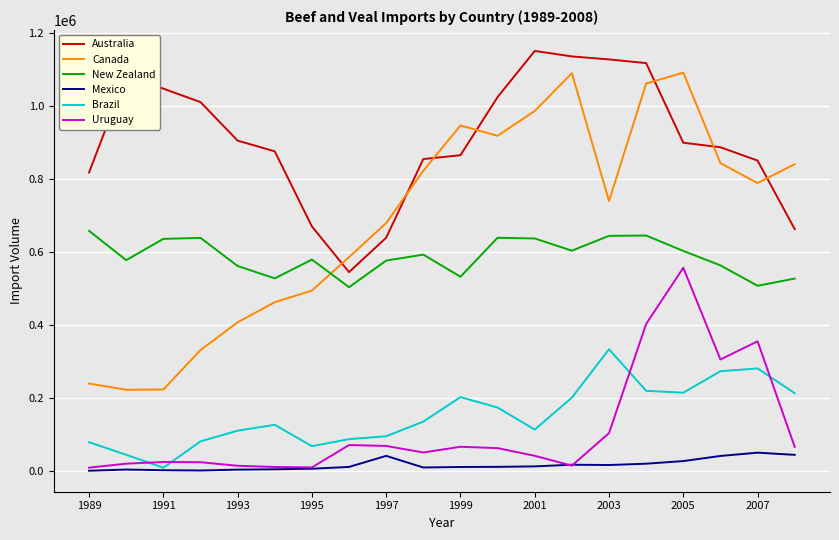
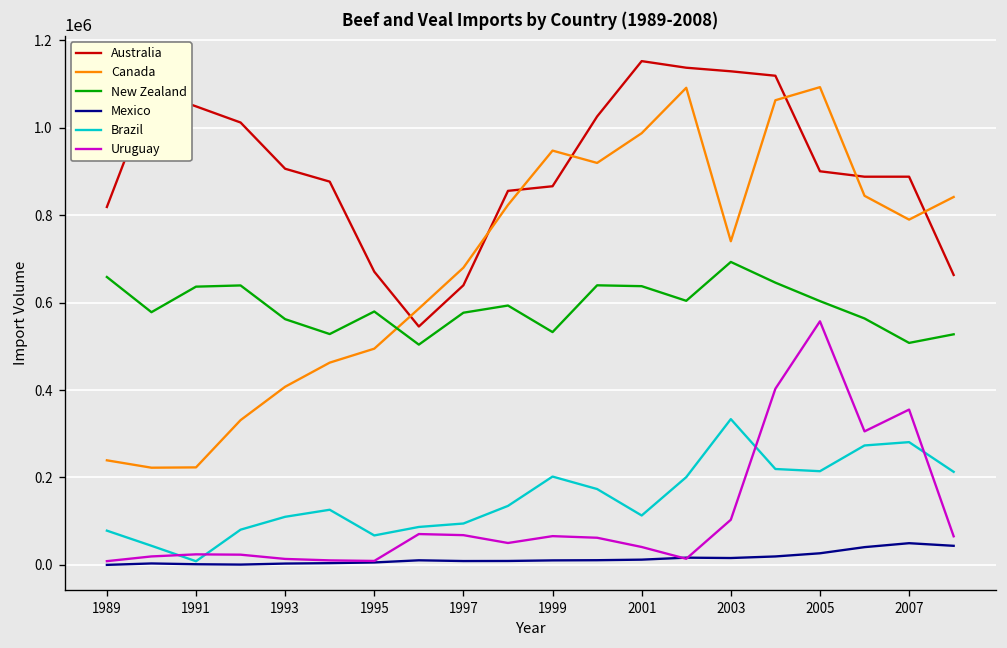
  {
    "Australia": {
      "1989": 820000,
      "1991": 1050000,
      "1993": 910000,
      "1995": 670000,
      "1997": 640000,
      "1999": 870000,
      "2001": 1150000,
      "2003": 1130000,
      "2005": 900000,
-     "2007": 850000
+     "2007": 890000
    },
    "Canada": {
      "1989": 240000,
      "1991": 220000,
      "1993": 410000,
      "1995": 490000,
      "1997": 680000,
      "1999": 950000,
      "2001": 990000,
      "2003": 740000,
      "2005": 1090000,
      "2007": 790000
    },
    "New Zealand": {
      "1989": 660000,
      "1991": 640000,
      "1993": 560000,
      "1995": 580000,
      "1997": 580000,
      "1999": 530000,
      "2001": 640000,
-     "2003": 640000,
+     "2003": 690000,
      "2005": 600000,
      "2007": 510000
    },
    "Mexico": {
      "1989": 0,
      "1993": 0,
-     "1997": 40000,
+     "1997": 10000,
      "1999": 10000,
      "2001": 10000,
      "2003": 20000,
      "2005": 30000,
      "2007": 50000
    },
    "Brazil": {
      "1989": 80000,
      "1993": 110000,
      "1995": 70000,
      "1997": 90000,
      "1999": 200000,
      "2001": 110000,
      "2003": 330000,
      "2005": 210000,
      "2007": 280000
    },
    "Uruguay": {
      "1989": 10000,
      "1991": 20000,
      "1993": 10000,
      "1997": 70000,
      "1999": 70000,
      "2001": 40000,
      "2003": 100000,
      "2005": 560000,
      "2007": 360000
    }
  }
